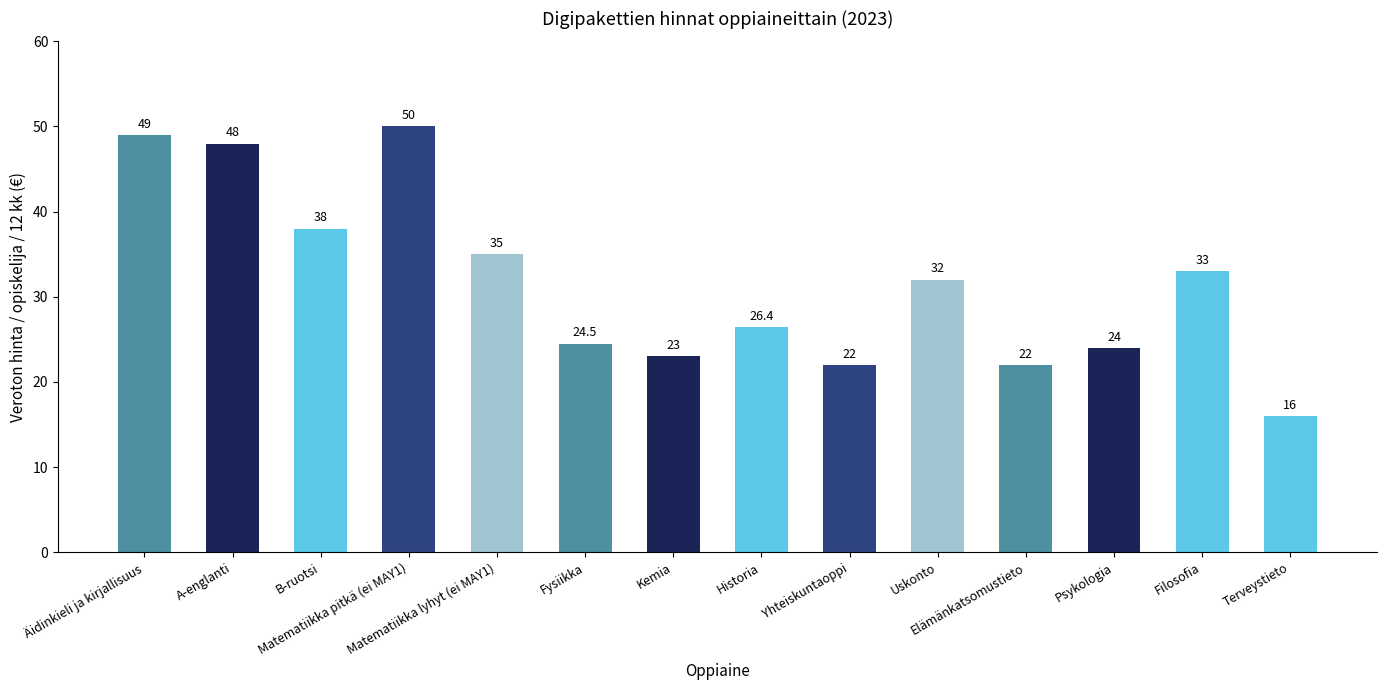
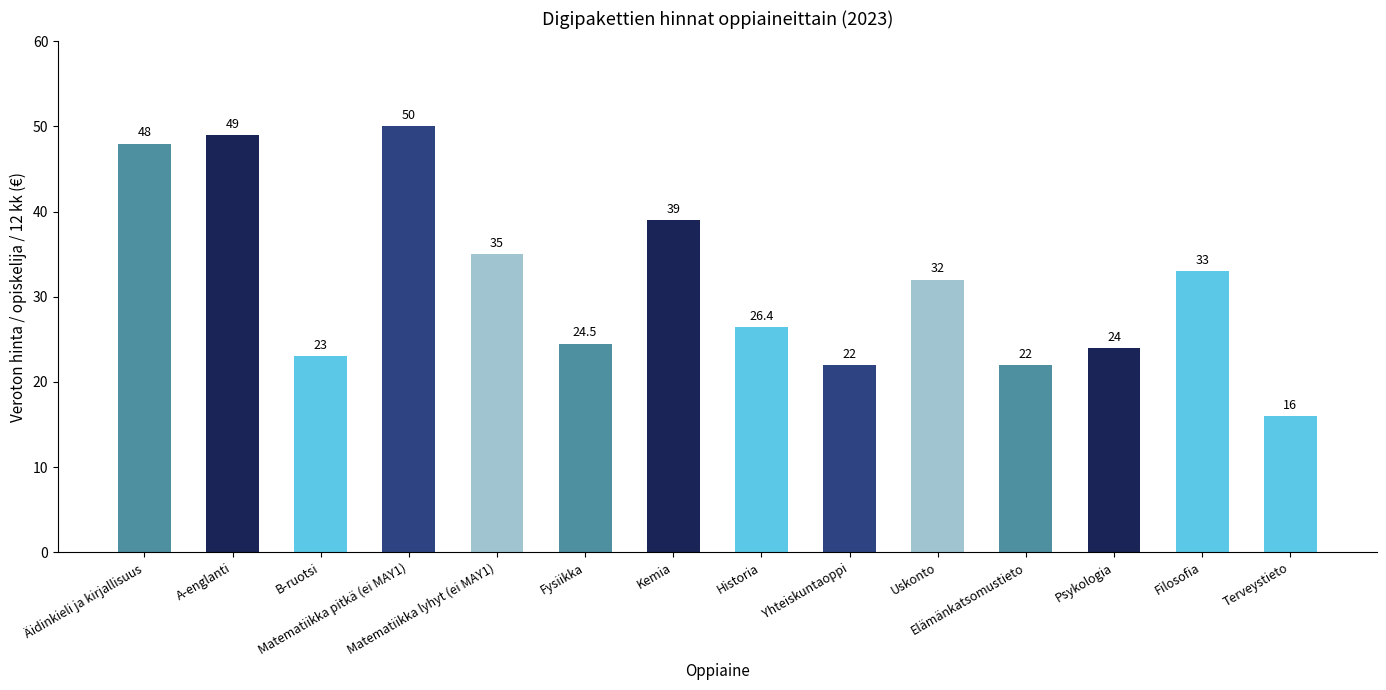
  {
-   "Äidinkieli ja kirjallisuus": 49,
-   "A-englanti": 48,
-   "B-ruotsi": 38,
+   "Äidinkieli ja kirjallisuus": 48,
+   "A-englanti": 49,
+   "B-ruotsi": 23,
    "Matematiikka pitkä (ei MAY1)": 50,
    "Matematiikka lyhyt (ei MAY1)": 35,
    "Fysiikka": 24.5,
-   "Kemia": 23,
+   "Kemia": 39,
    "Historia": 26.4,
    "Yhteiskuntaoppi": 22,
    "Uskonto": 32,
    "Elämänkatsomustieto": 22,
    "Psykologia": 24,
    "Filosofia": 33,
    "Terveystieto": 16
  }
